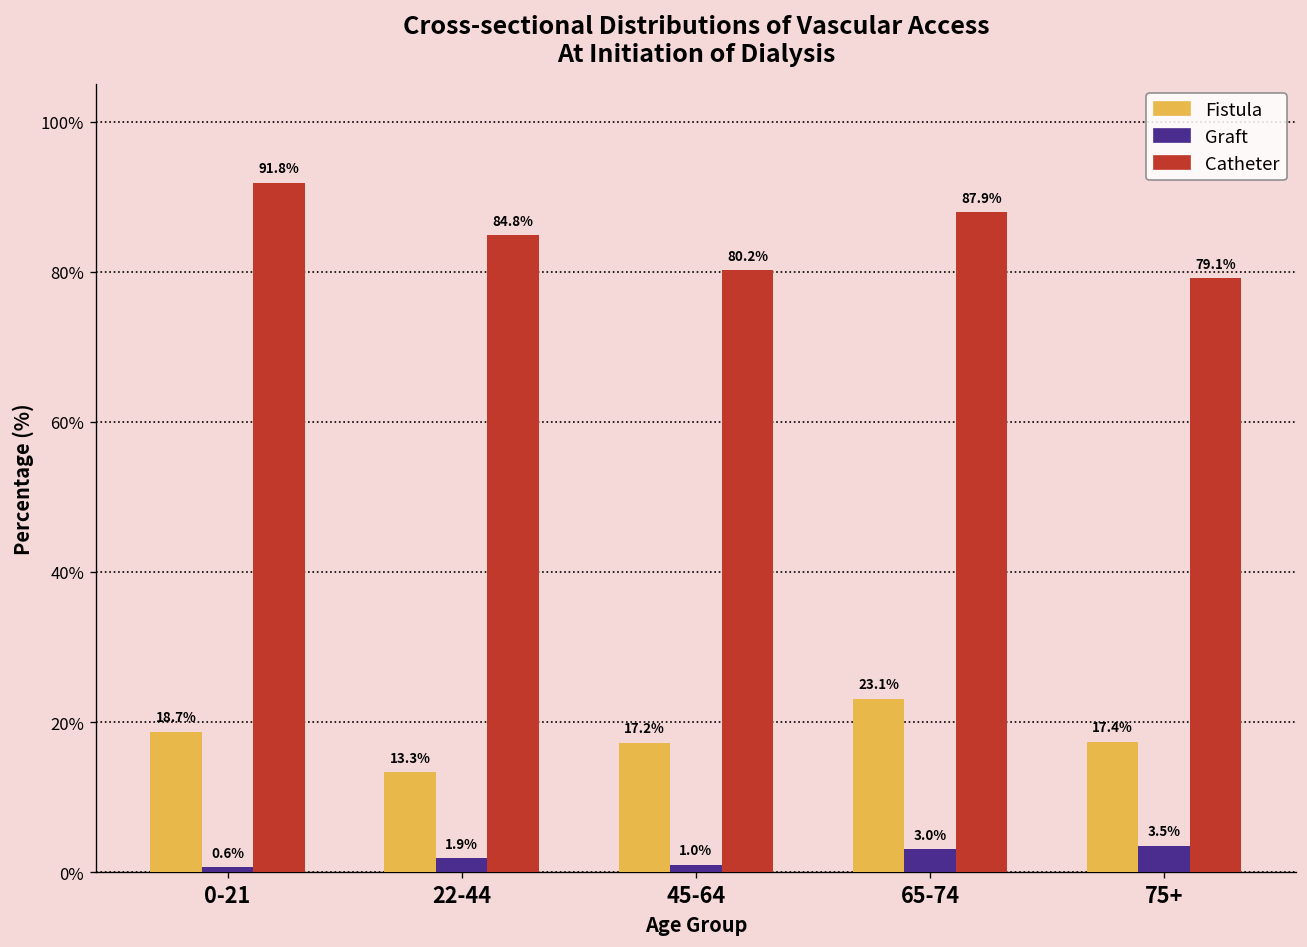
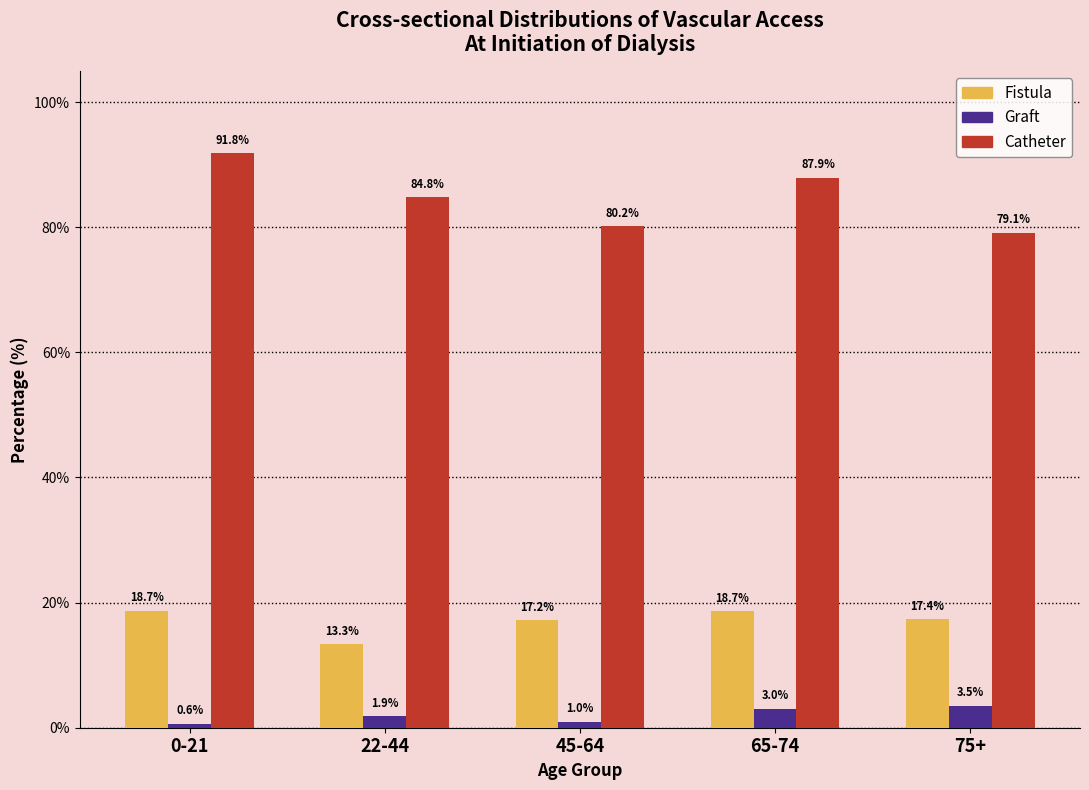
  {
    "Fistula": {
      "0-21": "18.7%",
      "22-44": "13.3%",
      "45-64": "17.2%",
-     "65-74": "23.1%",
+     "65-74": "18.7%",
      "75+": "17.4%"
    },
    "Graft": {
      "0-21": "0.6%",
      "22-44": "1.9%",
      "45-64": "1.0%",
      "65-74": "3.0%",
      "75+": "3.5%"
    },
    "Catheter": {
      "0-21": "91.8%",
      "22-44": "84.8%",
      "45-64": "80.2%",
      "65-74": "87.9%",
      "75+": "79.1%"
    }
  }
